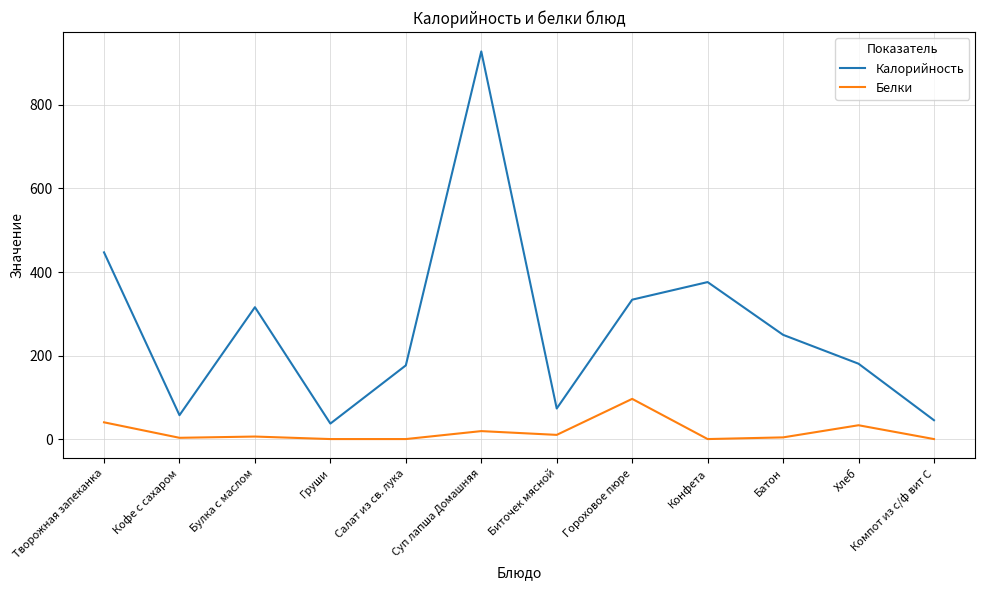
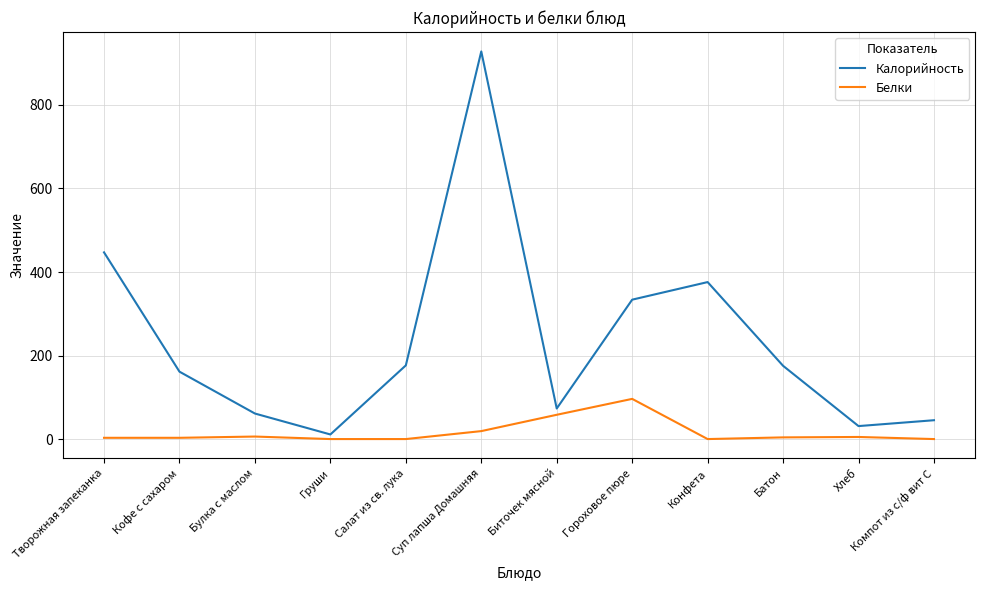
  {
    "Калорийность": {
      "Творожная запеканка": 450,
-     "Кофе с сахаром": 60,
-     "Булка с маслом": 320,
-     "Груши": 40,
+     "Кофе с сахаром": 160,
+     "Булка с маслом": 60,
+     "Груши": 10,
      "Салат из св. лука": 180,
      "Суп лапша Домашняя": 930,
      "Биточек мясной": 70,
      "Гороховое пюре": 330,
      "Конфета": 380,
-     "Батон": 250,
-     "Хлеб": 180,
+     "Батон": 180,
+     "Хлеб": 30,
      "Компот из с/ф вит С": 50
    },
    "Белки": {
-     "Творожная запеканка": 40,
+     "Творожная запеканка": 0,
      "Кофе с сахаром": 0,
      "Булка с маслом": 10,
      "Груши": 0,
      "Салат из св. лука": 0,
      "Суп лапша Домашняя": 20,
-     "Биточек мясной": 10,
+     "Биточек мясной": 60,
      "Гороховое пюре": 100,
      "Конфета": 0,
      "Батон": 10,
-     "Хлеб": 30,
+     "Хлеб": 10,
      "Компот из с/ф вит С": 0
    }
  }
